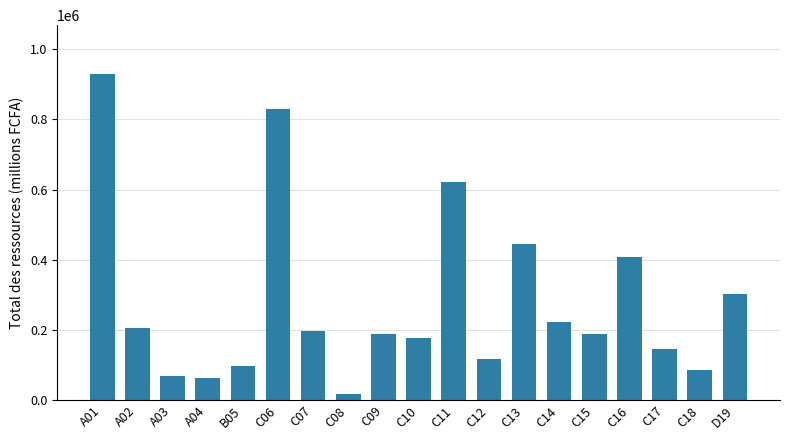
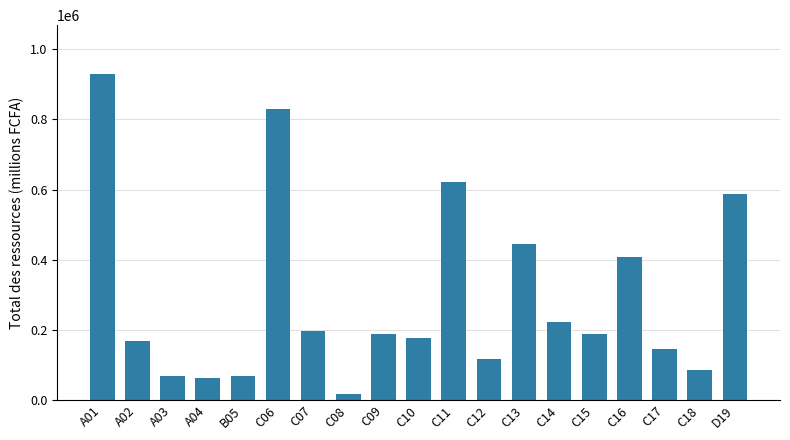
  {
    "A01": 930000,
-   "A02": 210000,
+   "A02": 170000,
    "A03": 70000,
    "A04": 60000,
-   "B05": 100000,
+   "B05": 70000,
    "C06": 830000,
    "C07": 200000,
    "C08": 20000,
    "C09": 190000,
    "C10": 180000,
    "C11": 620000,
    "C12": 120000,
    "C13": 440000,
    "C14": 220000,
    "C15": 190000,
    "C16": 410000,
    "C17": 140000,
    "C18": 90000,
-   "D19": 300000
+   "D19": 590000
  }
